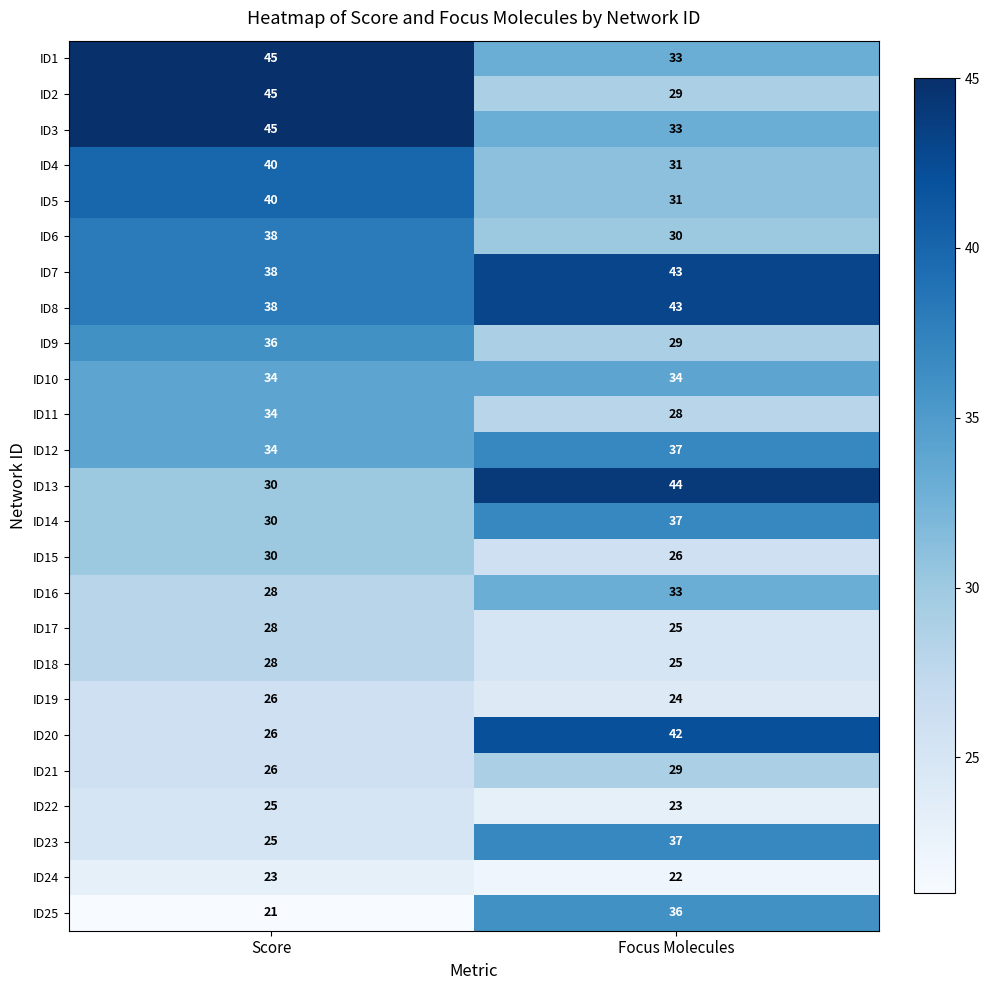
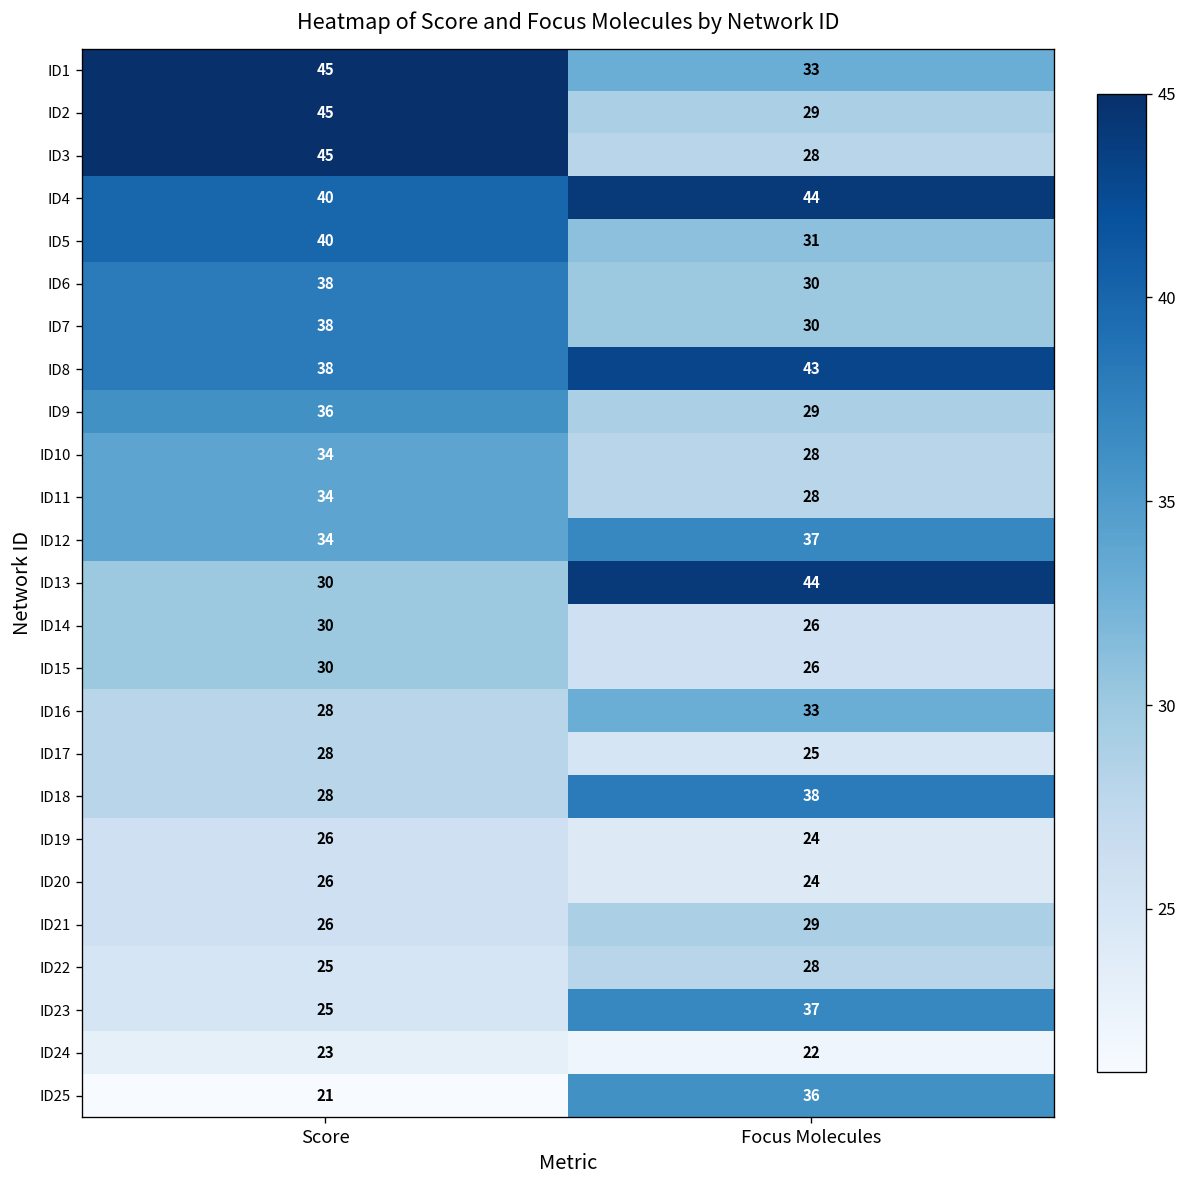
  {
    "ID1": {
      "Score": 45,
      "Focus Molecules": 33
    },
    "ID2": {
      "Score": 45,
      "Focus Molecules": 29
    },
    "ID3": {
      "Score": 45,
-     "Focus Molecules": 33
+     "Focus Molecules": 28
    },
    "ID4": {
      "Score": 40,
-     "Focus Molecules": 31
+     "Focus Molecules": 44
    },
    "ID5": {
      "Score": 40,
      "Focus Molecules": 31
    },
    "ID6": {
      "Score": 38,
      "Focus Molecules": 30
    },
    "ID7": {
      "Score": 38,
-     "Focus Molecules": 43
+     "Focus Molecules": 30
    },
    "ID8": {
      "Score": 38,
      "Focus Molecules": 43
    },
    "ID9": {
      "Score": 36,
      "Focus Molecules": 29
    },
    "ID10": {
      "Score": 34,
-     "Focus Molecules": 34
+     "Focus Molecules": 28
    },
    "ID11": {
      "Score": 34,
      "Focus Molecules": 28
    },
    "ID12": {
      "Score": 34,
      "Focus Molecules": 37
    },
    "ID13": {
      "Score": 30,
      "Focus Molecules": 44
    },
    "ID14": {
      "Score": 30,
-     "Focus Molecules": 37
+     "Focus Molecules": 26
    },
    "ID15": {
      "Score": 30,
      "Focus Molecules": 26
    },
    "ID16": {
      "Score": 28,
      "Focus Molecules": 33
    },
    "ID17": {
      "Score": 28,
      "Focus Molecules": 25
    },
    "ID18": {
      "Score": 28,
-     "Focus Molecules": 25
+     "Focus Molecules": 38
    },
    "ID19": {
      "Score": 26,
      "Focus Molecules": 24
    },
    "ID20": {
      "Score": 26,
-     "Focus Molecules": 42
+     "Focus Molecules": 24
    },
    "ID21": {
      "Score": 26,
      "Focus Molecules": 29
    },
    "ID22": {
      "Score": 25,
-     "Focus Molecules": 23
+     "Focus Molecules": 28
    },
    "ID23": {
      "Score": 25,
      "Focus Molecules": 37
    },
    "ID24": {
      "Score": 23,
      "Focus Molecules": 22
    },
    "ID25": {
      "Score": 21,
      "Focus Molecules": 36
    }
  }
